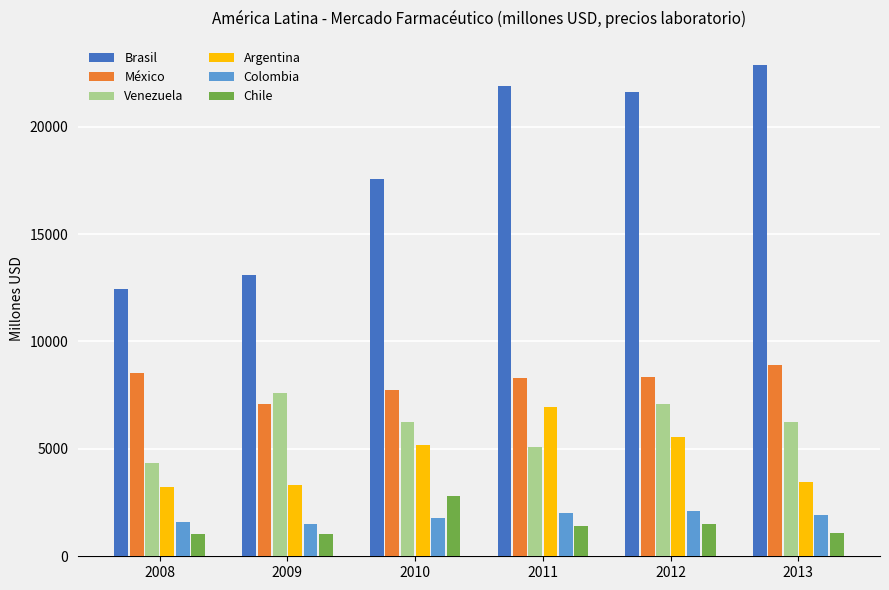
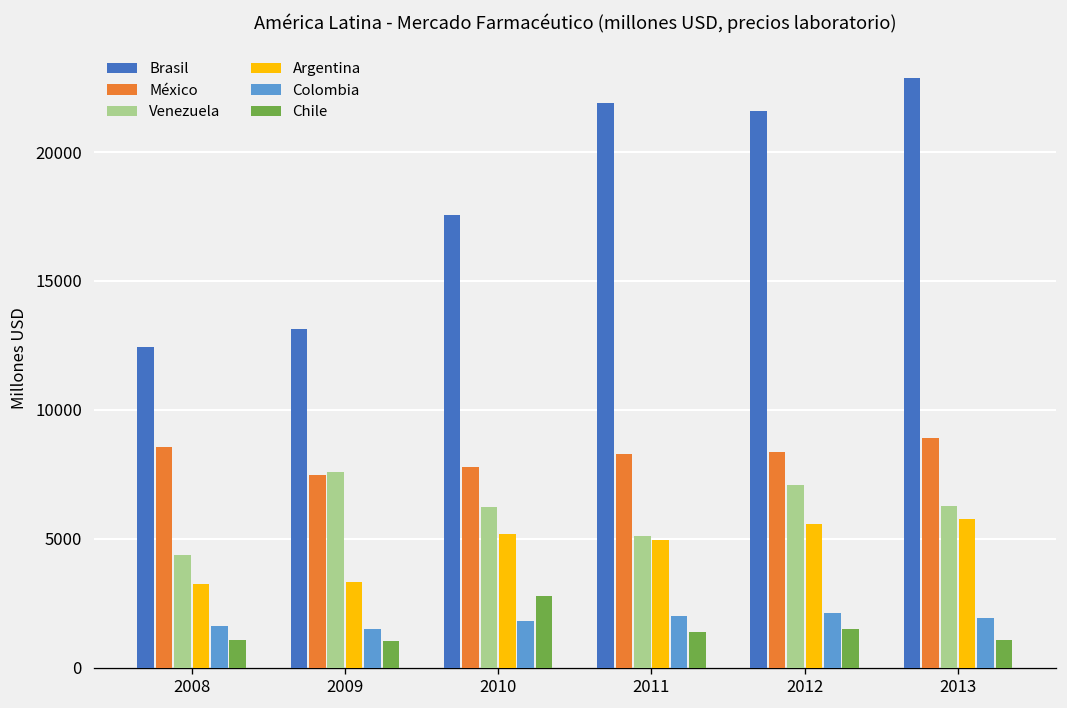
  {
    "México": {
      "2008": 8600,
-     "2009": 7100,
+     "2009": 7500,
      "2010": 7800,
      "2011": 8300,
      "2012": 8400,
      "2013": 8900
    },
    "Venezuela": {
      "2008": 4400,
      "2009": 7600,
      "2010": 6200,
      "2011": 5100,
      "2012": 7100,
      "2013": 6300
    },
    "Argentina": {
      "2008": 3200,
      "2009": 3300,
      "2010": 5200,
-     "2011": 7000,
+     "2011": 4900,
      "2012": 5600,
-     "2013": 3500
+     "2013": 5800
    },
    "Chile": {
      "2008": 1100,
      "2009": 1000,
      "2010": 2800,
      "2011": 1400,
      "2012": 1500,
      "2013": 1100
    }
  }
